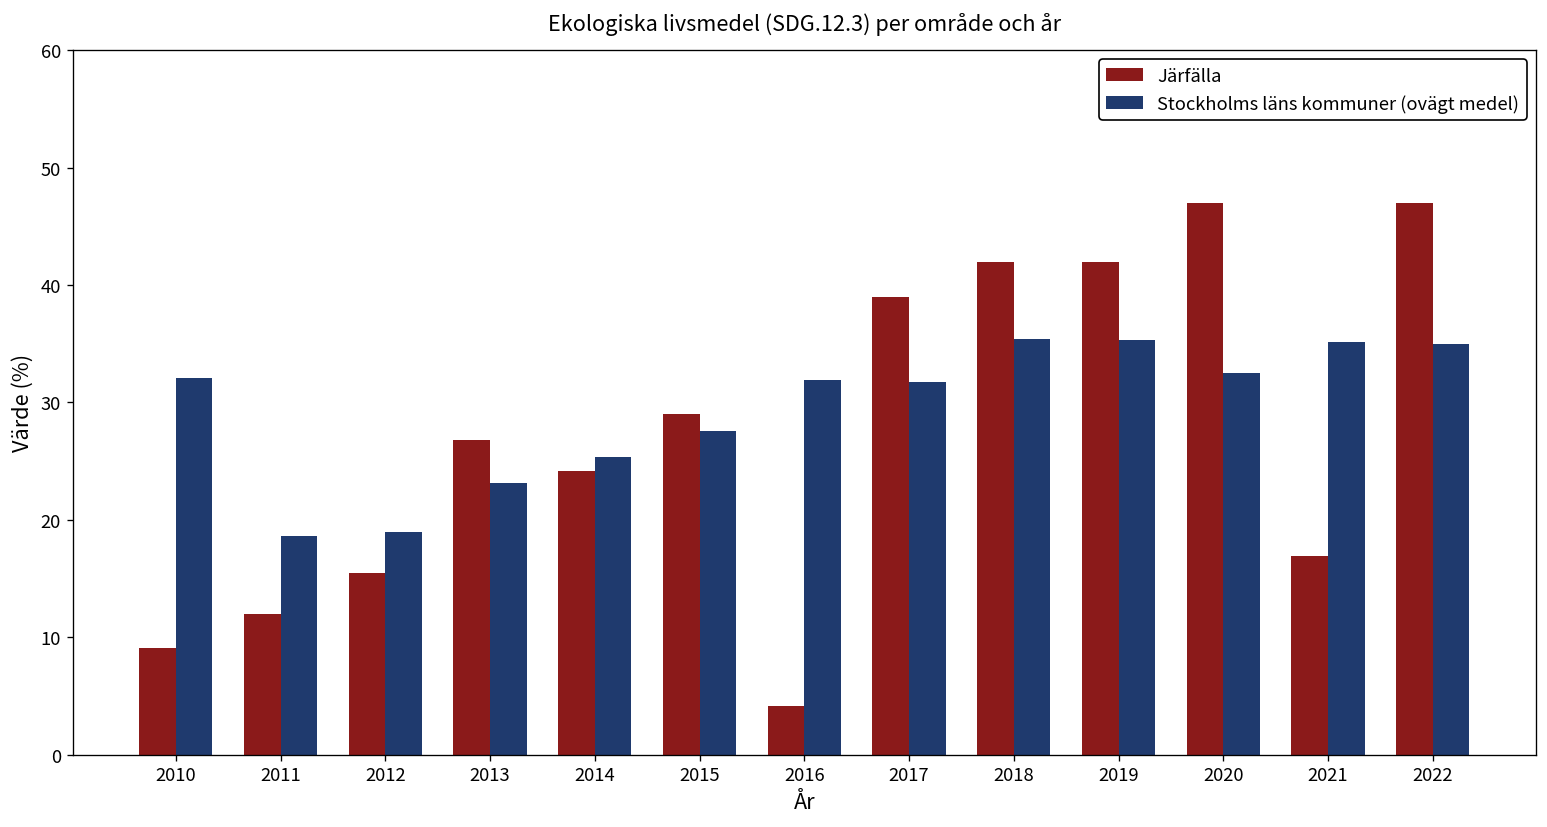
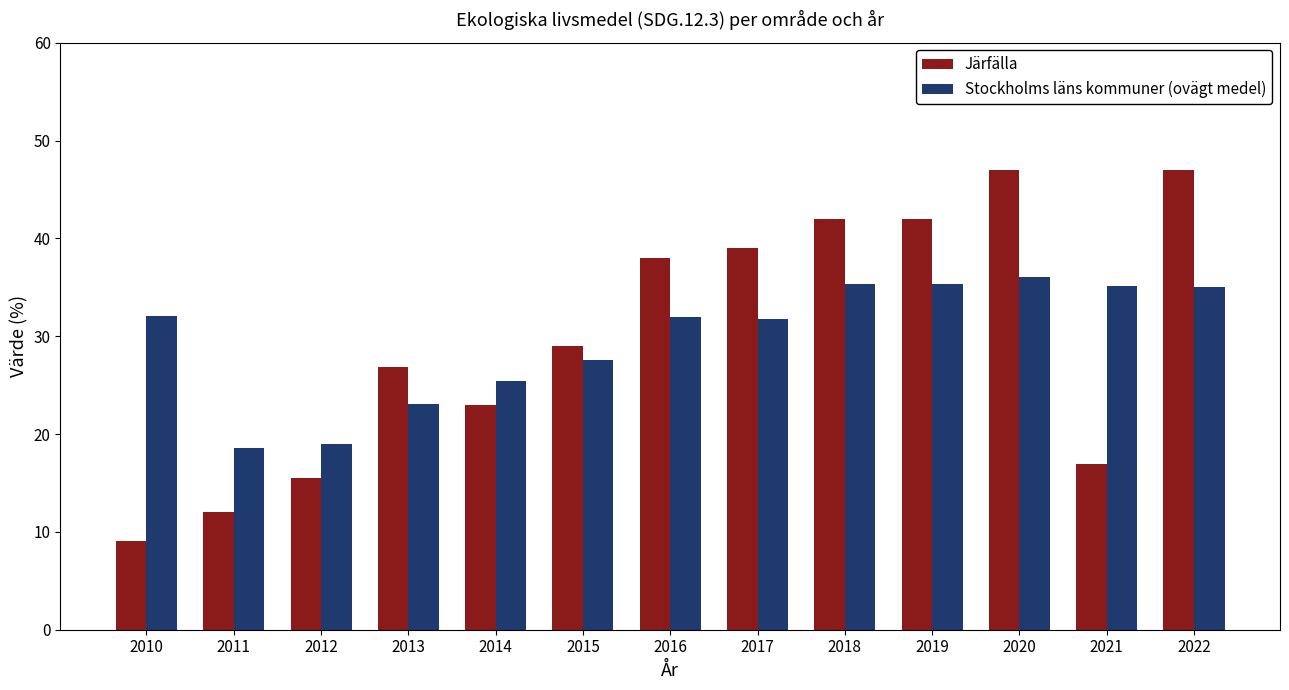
  {
    "Järfälla": {
      "2010": 9,
      "2011": 12,
      "2012": 16,
      "2013": 27,
-     "2014": 24,
+     "2014": 23,
      "2015": 29,
-     "2016": 4,
+     "2016": 38,
      "2017": 39,
      "2018": 42,
      "2019": 42,
      "2020": 47,
      "2021": 17,
      "2022": 47
    },
    "Stockholms läns kommuner (ovägt medel)": {
      "2010": 32,
      "2011": 19,
      "2012": 19,
      "2013": 23,
      "2014": 25,
      "2015": 28,
      "2016": 32,
      "2017": 32,
      "2018": 35,
      "2019": 35,
-     "2020": 33,
+     "2020": 36,
      "2021": 35,
      "2022": 35
    }
  }
